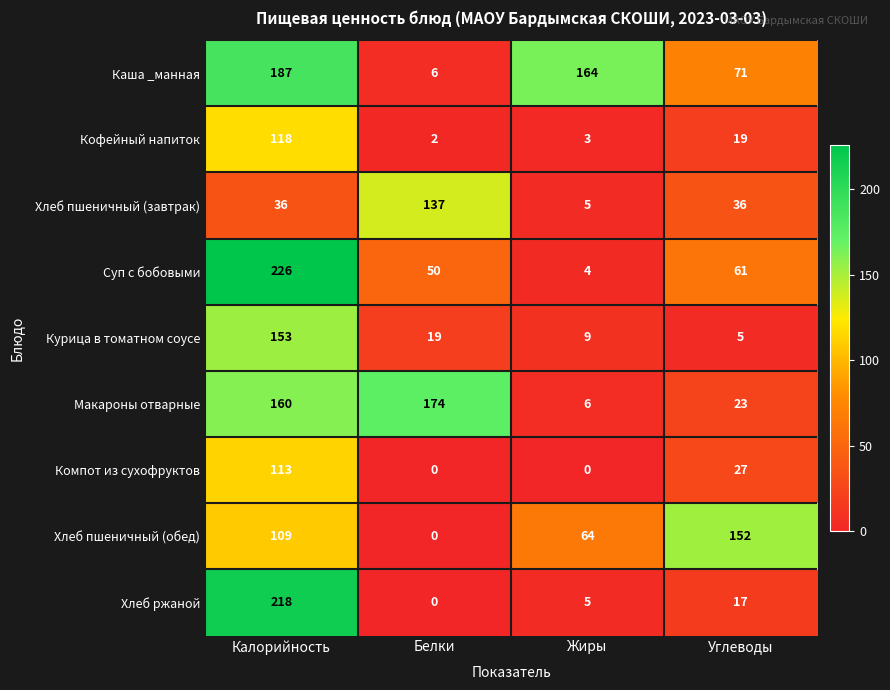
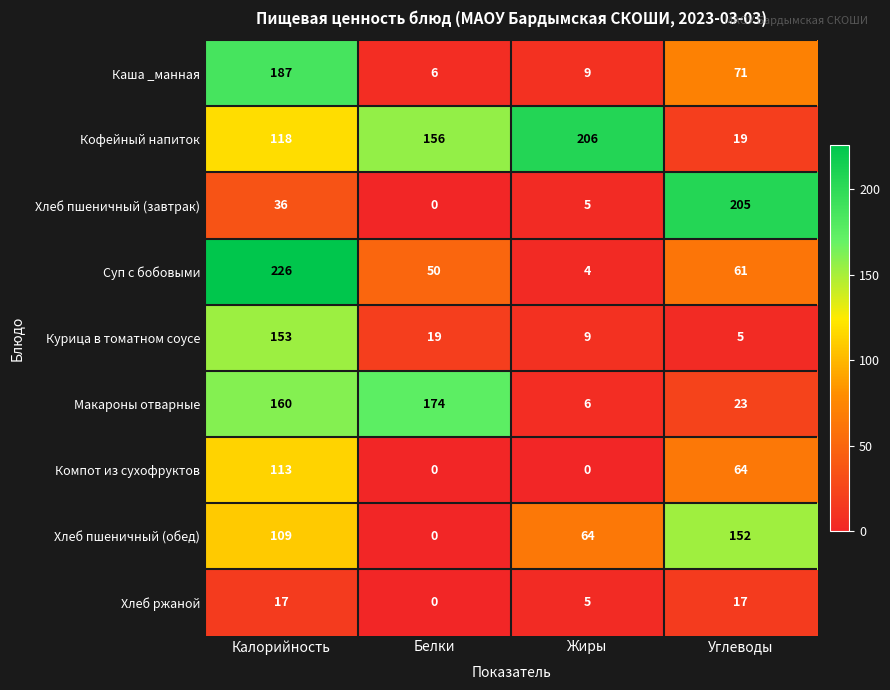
  {
    "Каша _манная": {
      "Калорийность": 187,
      "Белки": 6,
-     "Жиры": 164,
+     "Жиры": 9,
      "Углеводы": 71
    },
    "Кофейный напиток": {
      "Калорийность": 118,
-     "Белки": 2,
-     "Жиры": 3,
+     "Белки": 156,
+     "Жиры": 206,
      "Углеводы": 19
    },
    "Хлеб пшеничный (завтрак)": {
      "Калорийность": 36,
-     "Белки": 137,
+     "Белки": 0,
      "Жиры": 5,
-     "Углеводы": 36
+     "Углеводы": 205
    },
    "Суп с бобовыми": {
      "Калорийность": 226,
      "Белки": 50,
      "Жиры": 4,
      "Углеводы": 61
    },
    "Курица в томатном соусе": {
      "Калорийность": 153,
      "Белки": 19,
      "Жиры": 9,
      "Углеводы": 5
    },
    "Макароны отварные": {
      "Калорийность": 160,
      "Белки": 174,
      "Жиры": 6,
      "Углеводы": 23
    },
    "Компот из сухофруктов": {
      "Калорийность": 113,
      "Белки": 0,
      "Жиры": 0,
-     "Углеводы": 27
+     "Углеводы": 64
    },
    "Хлеб пшеничный (обед)": {
      "Калорийность": 109,
      "Белки": 0,
      "Жиры": 64,
      "Углеводы": 152
    },
    "Хлеб ржаной": {
-     "Калорийность": 218,
+     "Калорийность": 17,
      "Белки": 0,
      "Жиры": 5,
      "Углеводы": 17
    }
  }
